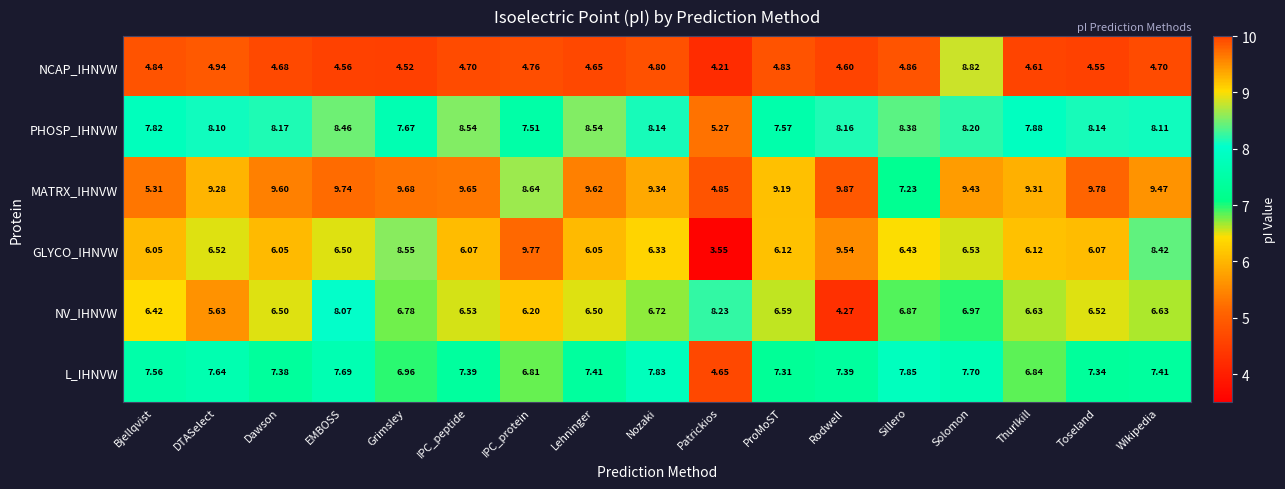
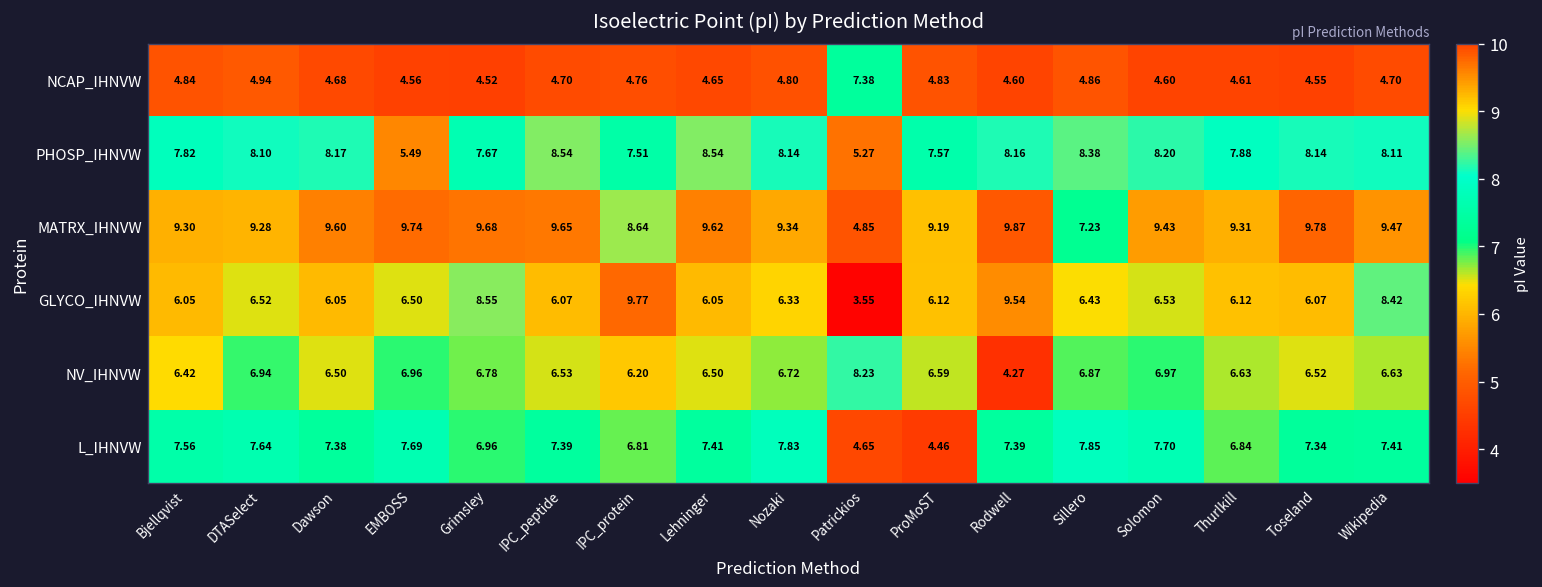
  {
    "NCAP_IHNVW": {
      "Bjellqvist": 4.84,
      "DTASelect": 4.94,
      "Dawson": 4.68,
      "EMBOSS": 4.56,
      "Grimsley": 4.52,
      "IPC_peptide": 4.70,
      "IPC_protein": 4.76,
      "Lehninger": 4.65,
      "Nozaki": 4.80,
-     "Patrickios": 4.21,
+     "Patrickios": 7.38,
      "ProMoST": 4.83,
      "Rodwell": 4.60,
      "Sillero": 4.86,
-     "Solomon": 8.82,
+     "Solomon": 4.60,
      "Thurlkill": 4.61,
      "Toseland": 4.55,
      "Wikipedia": 4.70
    },
    "PHOSP_IHNVW": {
      "Bjellqvist": 7.82,
      "DTASelect": 8.10,
      "Dawson": 8.17,
-     "EMBOSS": 8.46,
+     "EMBOSS": 5.49,
      "Grimsley": 7.67,
      "IPC_peptide": 8.54,
      "IPC_protein": 7.51,
      "Lehninger": 8.54,
      "Nozaki": 8.14,
      "Patrickios": 5.27,
      "ProMoST": 7.57,
      "Rodwell": 8.16,
      "Sillero": 8.38,
      "Solomon": 8.20,
      "Thurlkill": 7.88,
      "Toseland": 8.14,
      "Wikipedia": 8.11
    },
    "MATRX_IHNVW": {
-     "Bjellqvist": 5.31,
+     "Bjellqvist": 9.30,
      "DTASelect": 9.28,
      "Dawson": 9.60,
      "EMBOSS": 9.74,
      "Grimsley": 9.68,
      "IPC_peptide": 9.65,
      "IPC_protein": 8.64,
      "Lehninger": 9.62,
      "Nozaki": 9.34,
      "Patrickios": 4.85,
      "ProMoST": 9.19,
      "Rodwell": 9.87,
      "Sillero": 7.23,
      "Solomon": 9.43,
      "Thurlkill": 9.31,
      "Toseland": 9.78,
      "Wikipedia": 9.47
    },
    "GLYCO_IHNVW": {
      "Bjellqvist": 6.05,
      "DTASelect": 6.52,
      "Dawson": 6.05,
      "EMBOSS": 6.50,
      "Grimsley": 8.55,
      "IPC_peptide": 6.07,
      "IPC_protein": 9.77,
      "Lehninger": 6.05,
      "Nozaki": 6.33,
      "Patrickios": 3.55,
      "ProMoST": 6.12,
      "Rodwell": 9.54,
      "Sillero": 6.43,
      "Solomon": 6.53,
      "Thurlkill": 6.12,
      "Toseland": 6.07,
      "Wikipedia": 8.42
    },
    "NV_IHNVW": {
      "Bjellqvist": 6.42,
-     "DTASelect": 5.63,
+     "DTASelect": 6.94,
      "Dawson": 6.50,
-     "EMBOSS": 8.07,
+     "EMBOSS": 6.96,
      "Grimsley": 6.78,
      "IPC_peptide": 6.53,
      "IPC_protein": 6.20,
      "Lehninger": 6.50,
      "Nozaki": 6.72,
      "Patrickios": 8.23,
      "ProMoST": 6.59,
      "Rodwell": 4.27,
      "Sillero": 6.87,
      "Solomon": 6.97,
      "Thurlkill": 6.63,
      "Toseland": 6.52,
      "Wikipedia": 6.63
    },
    "L_IHNVW": {
      "Bjellqvist": 7.56,
      "DTASelect": 7.64,
      "Dawson": 7.38,
      "EMBOSS": 7.69,
      "Grimsley": 6.96,
      "IPC_peptide": 7.39,
      "IPC_protein": 6.81,
      "Lehninger": 7.41,
      "Nozaki": 7.83,
      "Patrickios": 4.65,
-     "ProMoST": 7.31,
+     "ProMoST": 4.46,
      "Rodwell": 7.39,
      "Sillero": 7.85,
      "Solomon": 7.70,
      "Thurlkill": 6.84,
      "Toseland": 7.34,
      "Wikipedia": 7.41
    }
  }
